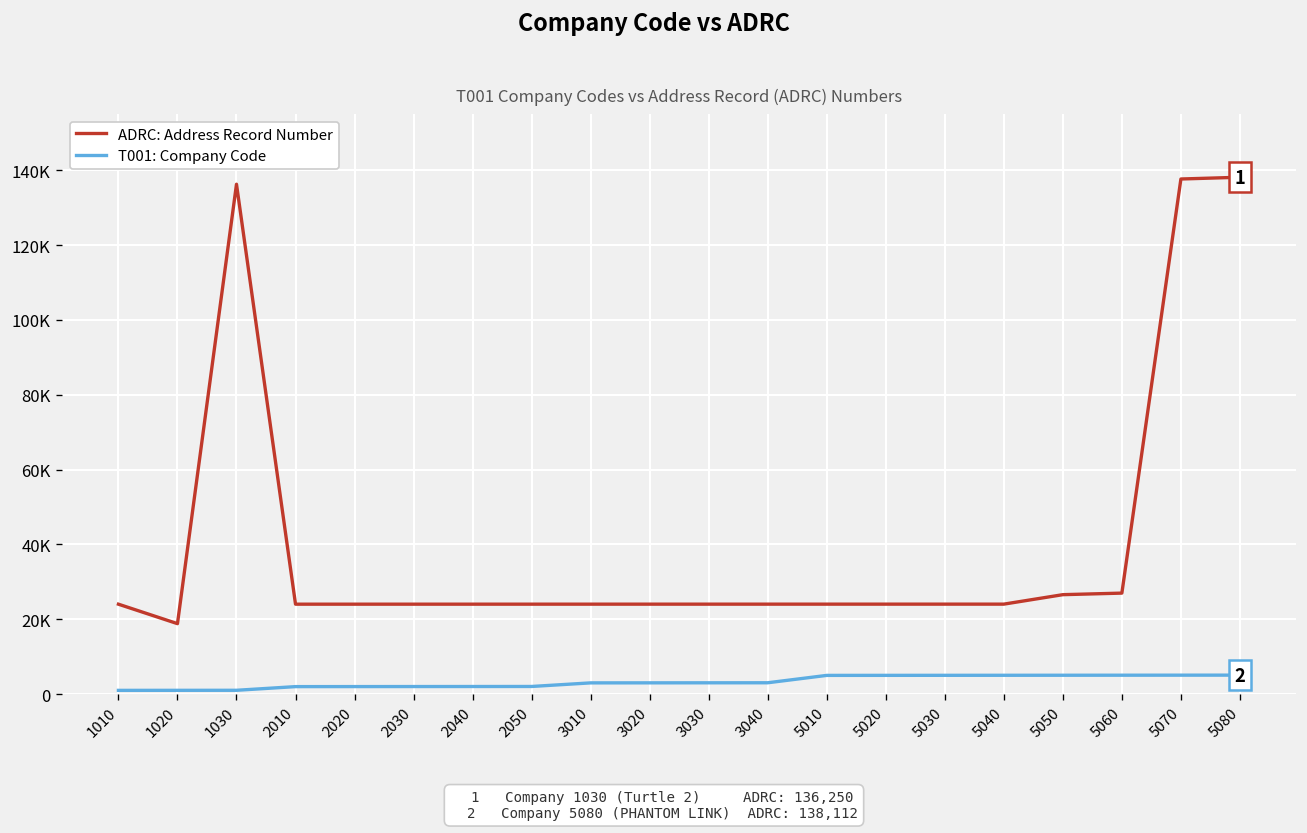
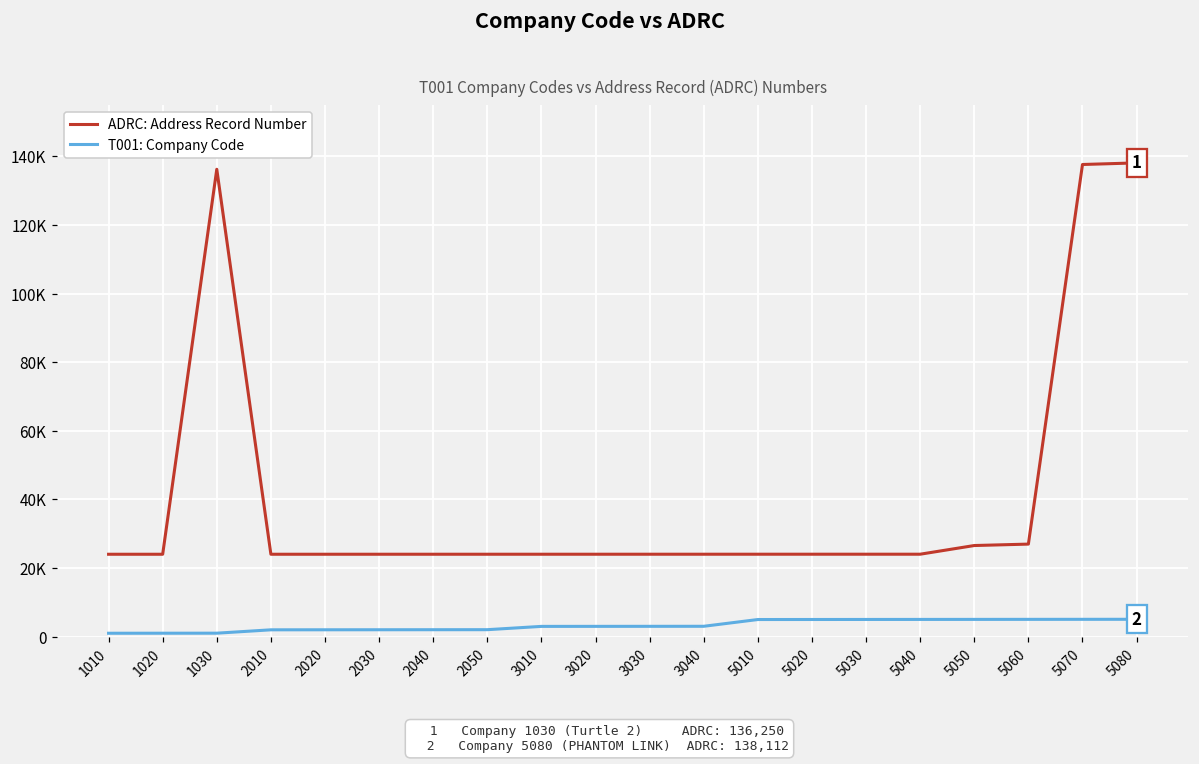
  {
    "ADRC: Address Record Number": {
      "1010": 24000,
-     "1020": 19000,
+     "1020": 24000,
      "1030": 136000,
      "2010": 24000,
      "2020": 24000,
      "2030": 24000,
      "2040": 24000,
      "2050": 24000,
      "3010": 24000,
      "3020": 24000,
      "3030": 24000,
      "3040": 24000,
      "5010": 24000,
      "5020": 24000,
      "5030": 24000,
      "5040": 24000,
      "5050": 27000,
      "5060": 27000,
      "5070": 138000
    },
    "T001: Company Code": {
      "1010": 1000,
      "1020": 1000,
      "1030": 1000,
      "2010": 2000,
      "2020": 2000,
      "2030": 2000,
      "2040": 2000,
      "2050": 2000,
      "3010": 3000,
      "3020": 3000,
      "3030": 3000,
      "3040": 3000,
      "5010": 5000,
      "5020": 5000,
      "5030": 5000,
      "5040": 5000,
      "5050": 5000,
      "5060": 5000,
      "5070": 5000
    }
  }
